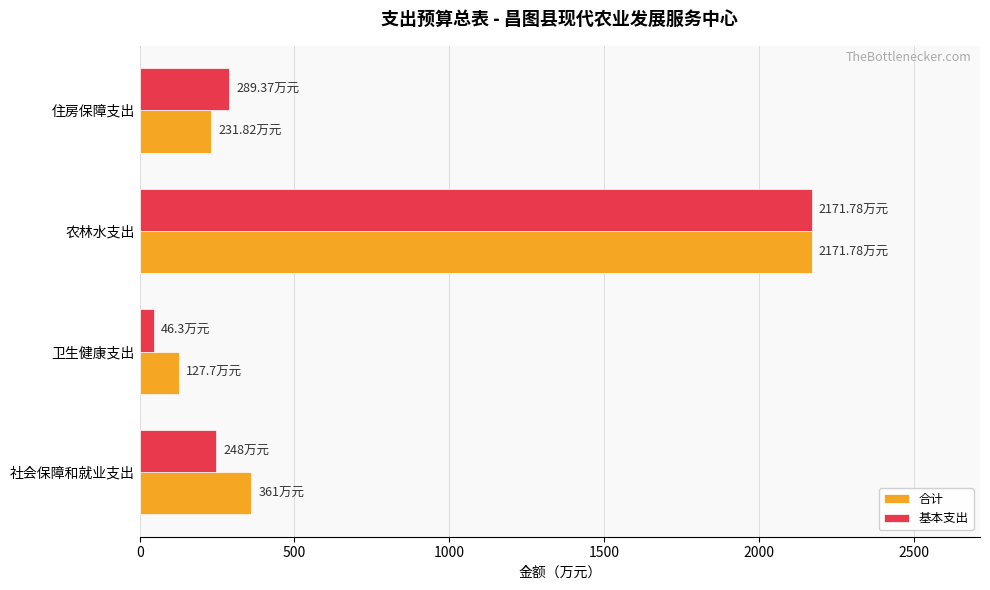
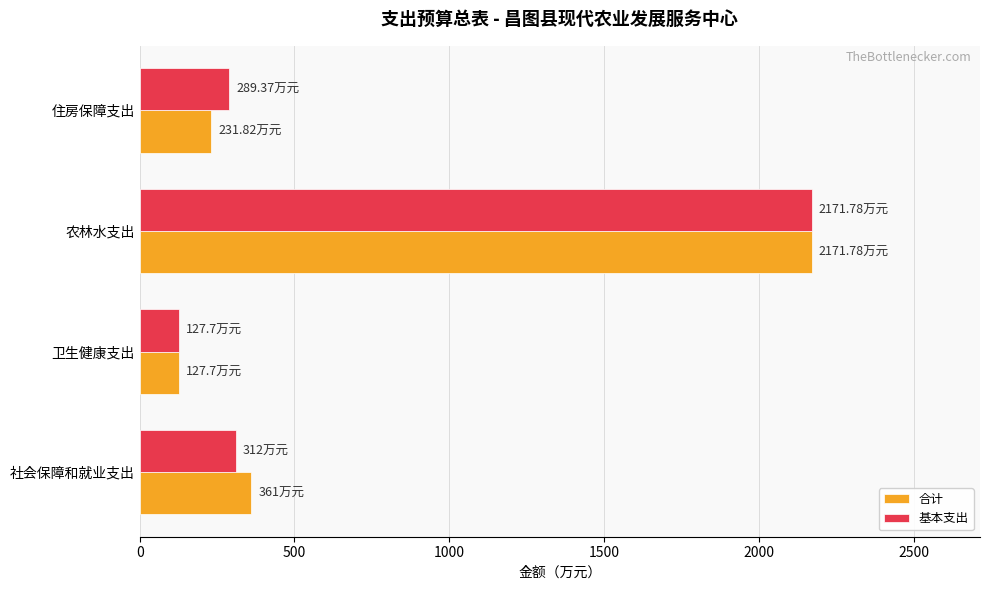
  {
    "合计": {
      "住房保障支出": 231.82,
      "农林水支出": 2171.78,
      "卫生健康支出": 127.7,
      "社会保障和就业支出": 361
    },
    "基本支出": {
      "住房保障支出": 289.37,
      "农林水支出": 2171.78,
-     "卫生健康支出": 46.3,
-     "社会保障和就业支出": 248
+     "卫生健康支出": 127.7,
+     "社会保障和就业支出": 312
    }
  }
